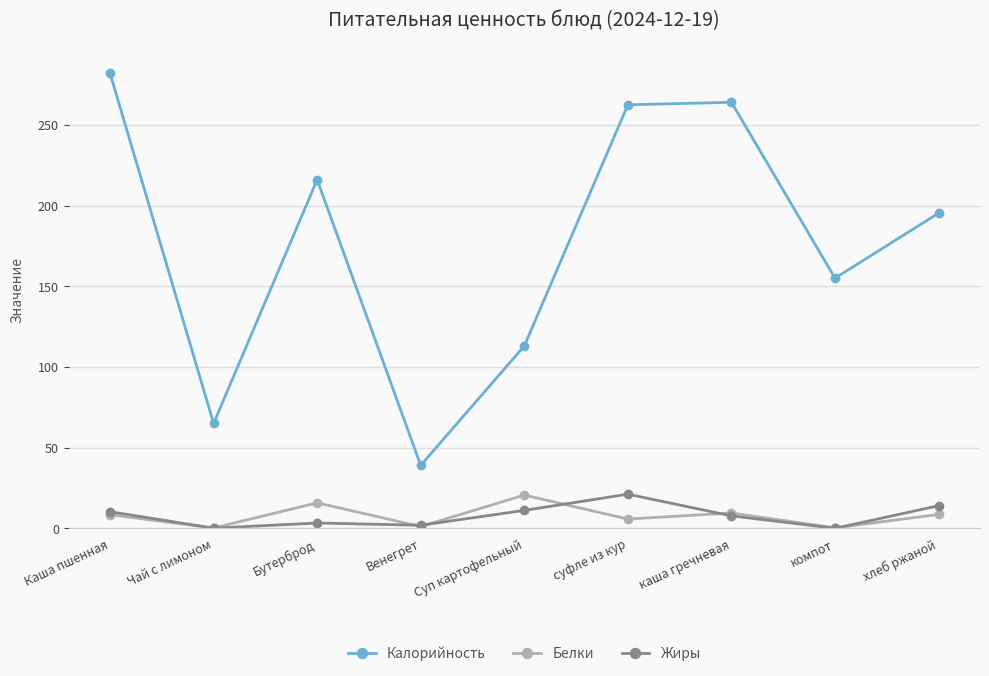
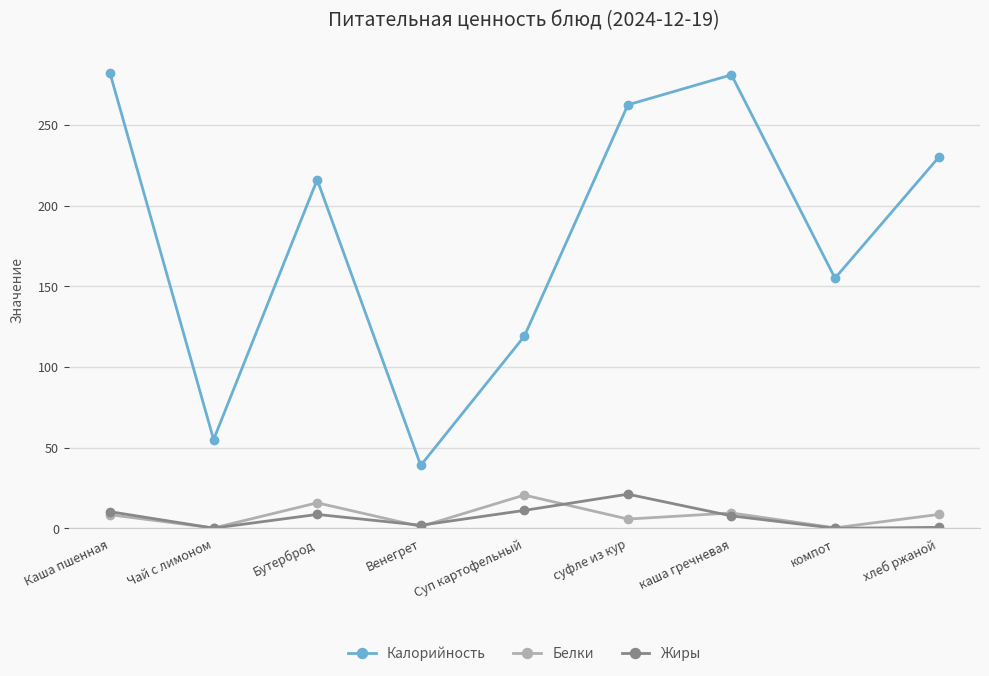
  {
    "Калорийность": {
      "Каша пшенная": 282,
-     "Чай с лимоном": 65,
+     "Чай с лимоном": 55,
      "Бутерброд": 216,
      "Венегрет": 39,
-     "Суп картофельный": 113,
+     "Суп картофельный": 119,
      "суфле из кур": 262,
-     "каша гречневая": 264,
+     "каша гречневая": 281,
      "компот": 155,
-     "хлеб ржаной": 195
+     "хлеб ржаной": 230
    },
    "Белки": {
      "Каша пшенная": 8,
      "Бутерброд": 16,
      "Суп картофельный": 21,
      "суфле из кур": 6,
      "каша гречневая": 10,
      "хлеб ржаной": 9
    },
    "Жиры": {
      "Каша пшенная": 10,
-     "Бутерброд": 3,
+     "Бутерброд": 9,
      "Суп картофельный": 11,
      "суфле из кур": 21,
      "каша гречневая": 8,
-     "хлеб ржаной": 14
+     "хлеб ржаной": 1
    }
  }
